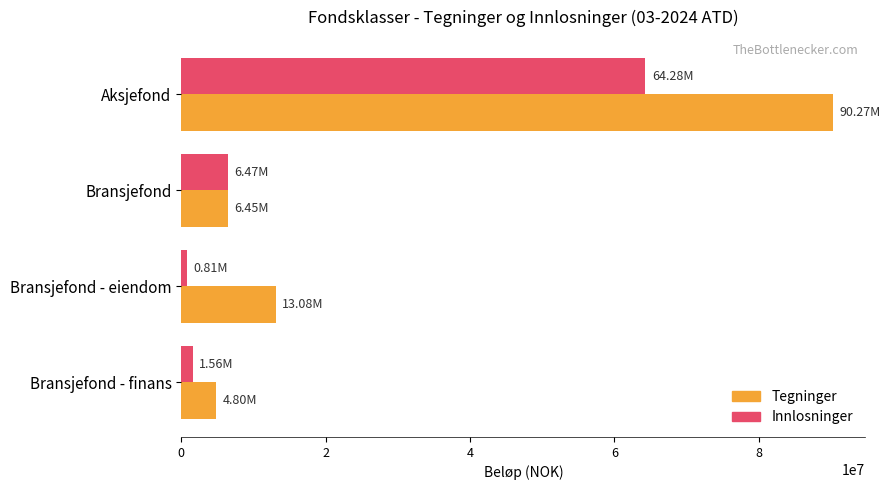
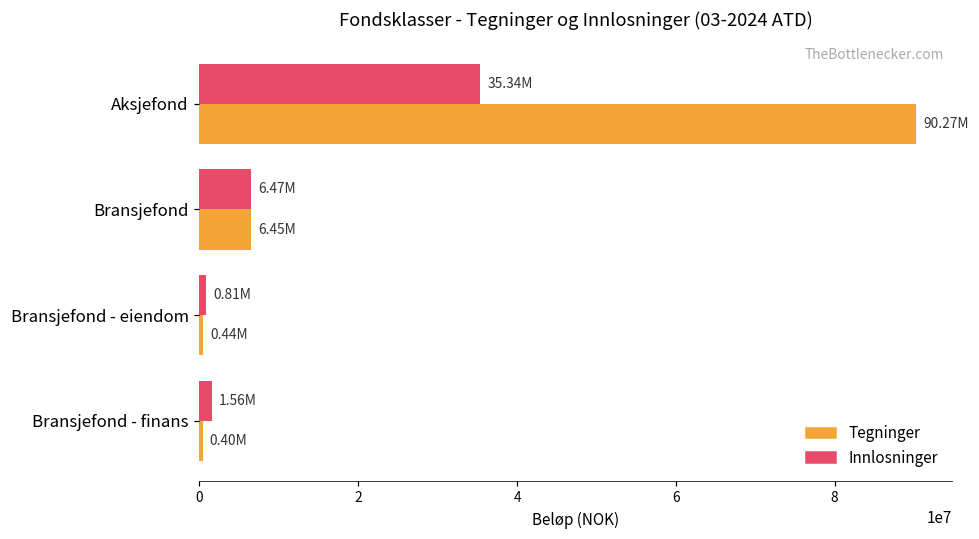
  {
    "Tegninger": {
      "Aksjefond": "90.27M",
      "Bransjefond": "6.45M",
-     "Bransjefond - eiendom": "13.08M",
-     "Bransjefond - finans": "4.80M"
+     "Bransjefond - eiendom": "0.44M",
+     "Bransjefond - finans": "0.40M"
    },
    "Innlosninger": {
-     "Aksjefond": "64.28M",
+     "Aksjefond": "35.34M",
      "Bransjefond": "6.47M",
      "Bransjefond - eiendom": "0.81M",
      "Bransjefond - finans": "1.56M"
    }
  }
